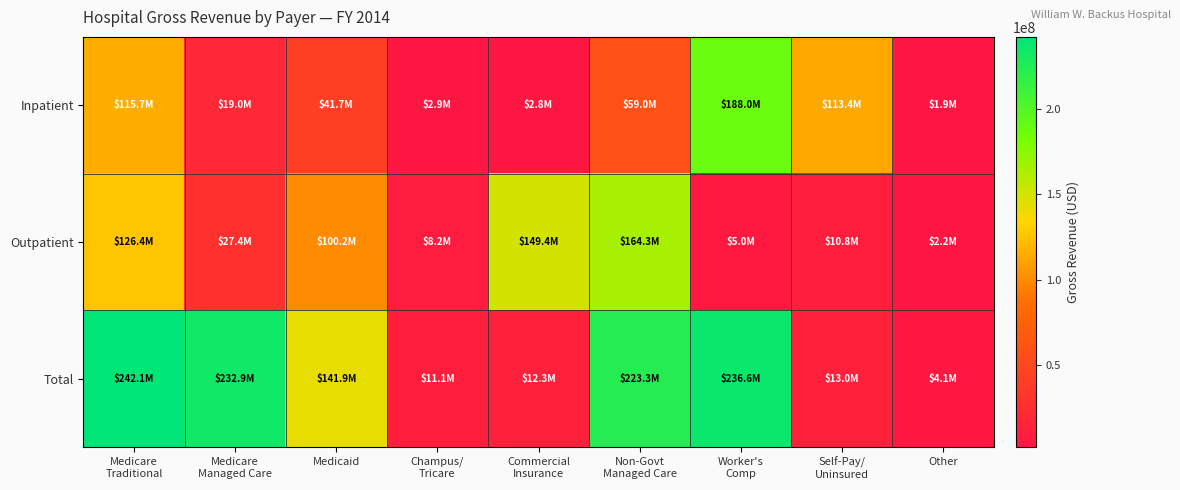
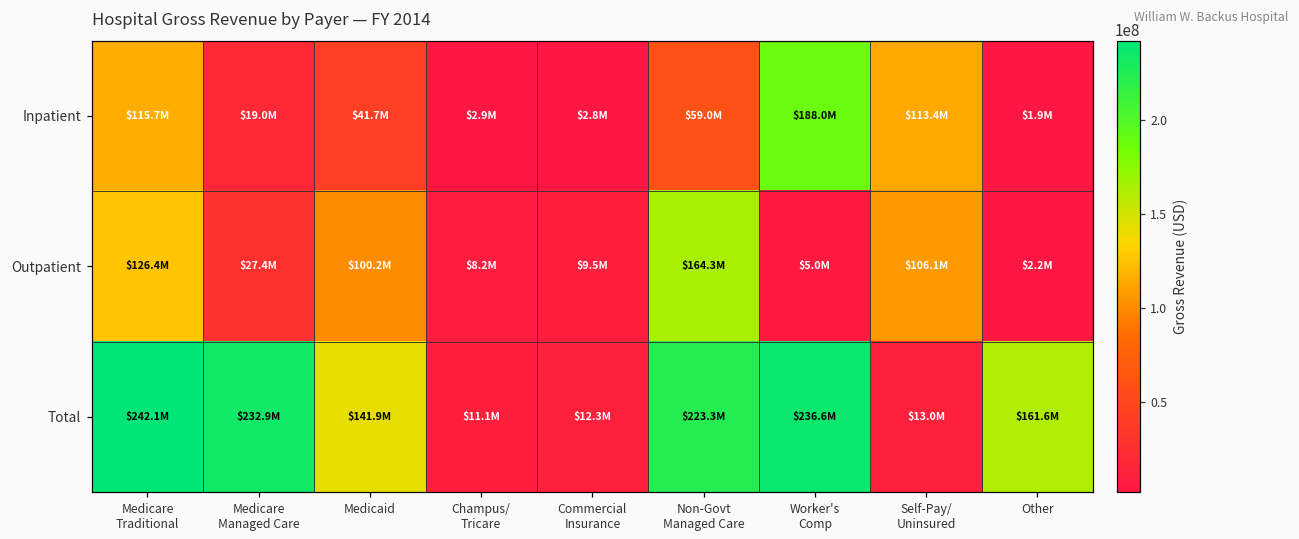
  {
    "Inpatient": {
      "Medicare Traditional": "$115.7M",
      "Medicare Managed Care": "$19.0M",
      "Medicaid": "$41.7M",
      "Champus/ Tricare": "$2.9M",
      "Commercial Insurance": "$2.8M",
      "Non-Govt Managed Care": "$59.0M",
      "Worker's Comp": "$188.0M",
      "Self-Pay/ Uninsured": "$113.4M",
      "Other": "$1.9M"
    },
    "Outpatient": {
      "Medicare Traditional": "$126.4M",
      "Medicare Managed Care": "$27.4M",
      "Medicaid": "$100.2M",
      "Champus/ Tricare": "$8.2M",
-     "Commercial Insurance": "$149.4M",
+     "Commercial Insurance": "$9.5M",
      "Non-Govt Managed Care": "$164.3M",
      "Worker's Comp": "$5.0M",
-     "Self-Pay/ Uninsured": "$10.8M",
+     "Self-Pay/ Uninsured": "$106.1M",
      "Other": "$2.2M"
    },
    "Total": {
      "Medicare Traditional": "$242.1M",
      "Medicare Managed Care": "$232.9M",
      "Medicaid": "$141.9M",
      "Champus/ Tricare": "$11.1M",
      "Commercial Insurance": "$12.3M",
      "Non-Govt Managed Care": "$223.3M",
      "Worker's Comp": "$236.6M",
      "Self-Pay/ Uninsured": "$13.0M",
-     "Other": "$4.1M"
+     "Other": "$161.6M"
    }
  }
